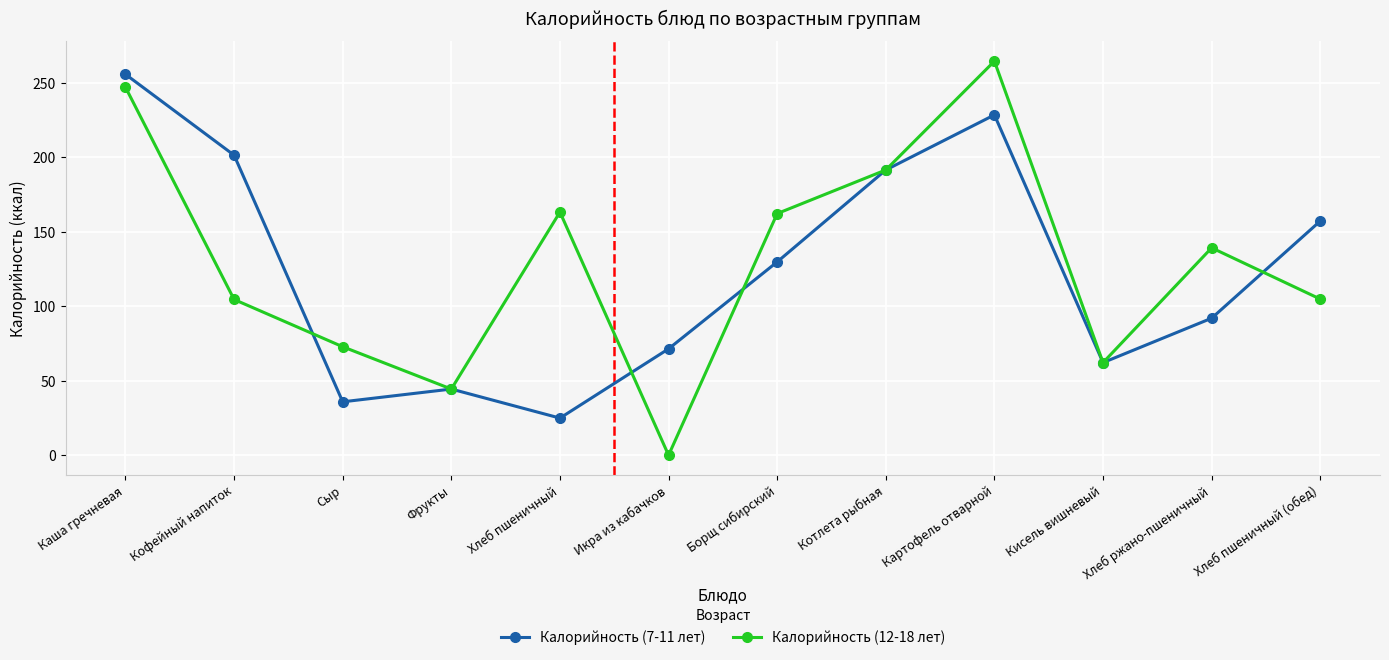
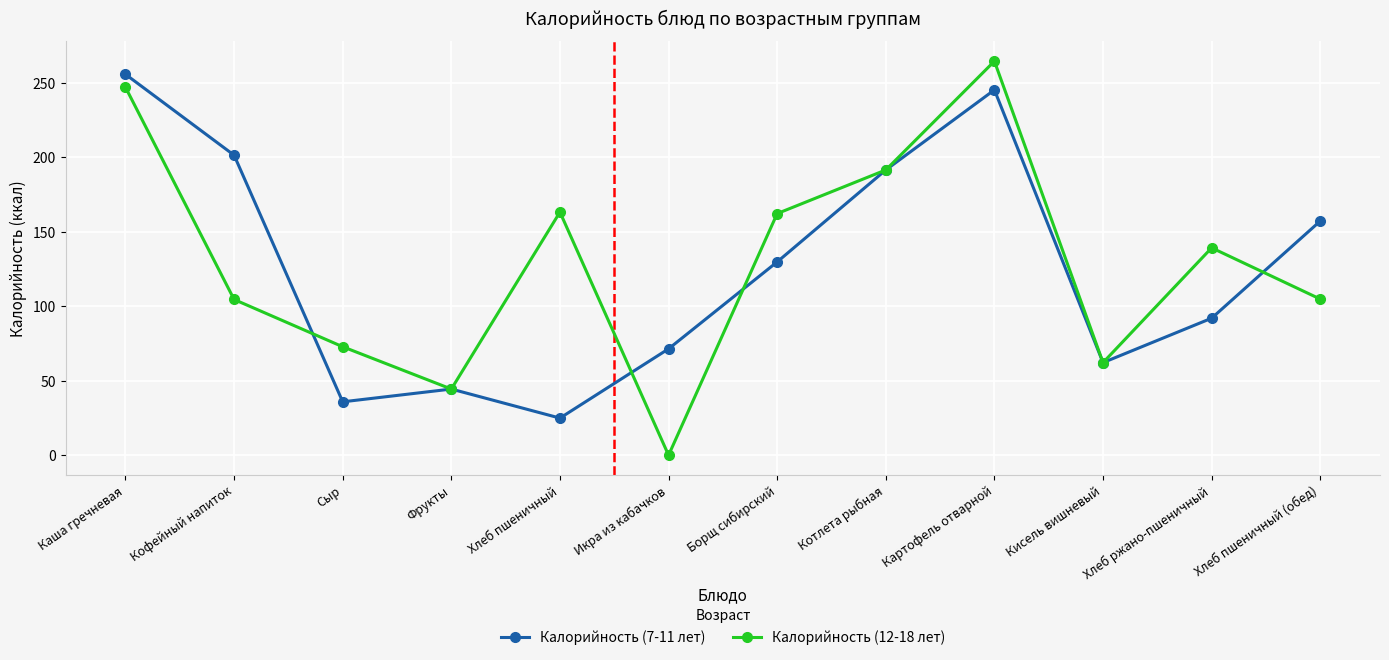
  {
    "Калорийность (7-11 лет)": {
      "Каша гречневая": 256,
      "Кофейный напиток": 201,
      "Сыр": 36,
      "Хлеб пшеничный": 25,
      "Икра из кабачков": 71,
      "Борщ сибирский": 130,
-     "Картофель отварной": 228,
+     "Картофель отварной": 245,
      "Хлеб ржано-пшеничный": 92,
      "Хлеб пшеничный (обед)": 157
    },
    "Калорийность (12-18 лет)": {
      "Каша гречневая": 247,
      "Кофейный напиток": 105,
      "Сыр": 73,
      "Хлеб пшеничный": 163,
      "Икра из кабачков": 0,
      "Борщ сибирский": 162,
      "Картофель отварной": 265,
      "Хлеб ржано-пшеничный": 139,
      "Хлеб пшеничный (обед)": 105
    }
  }
